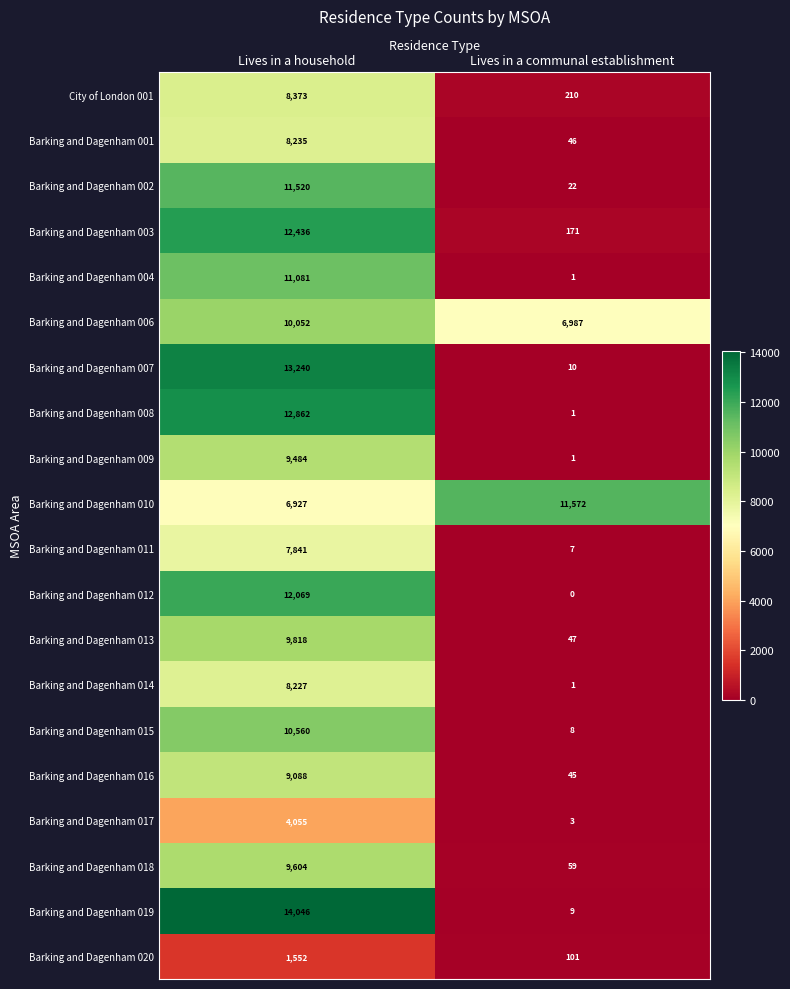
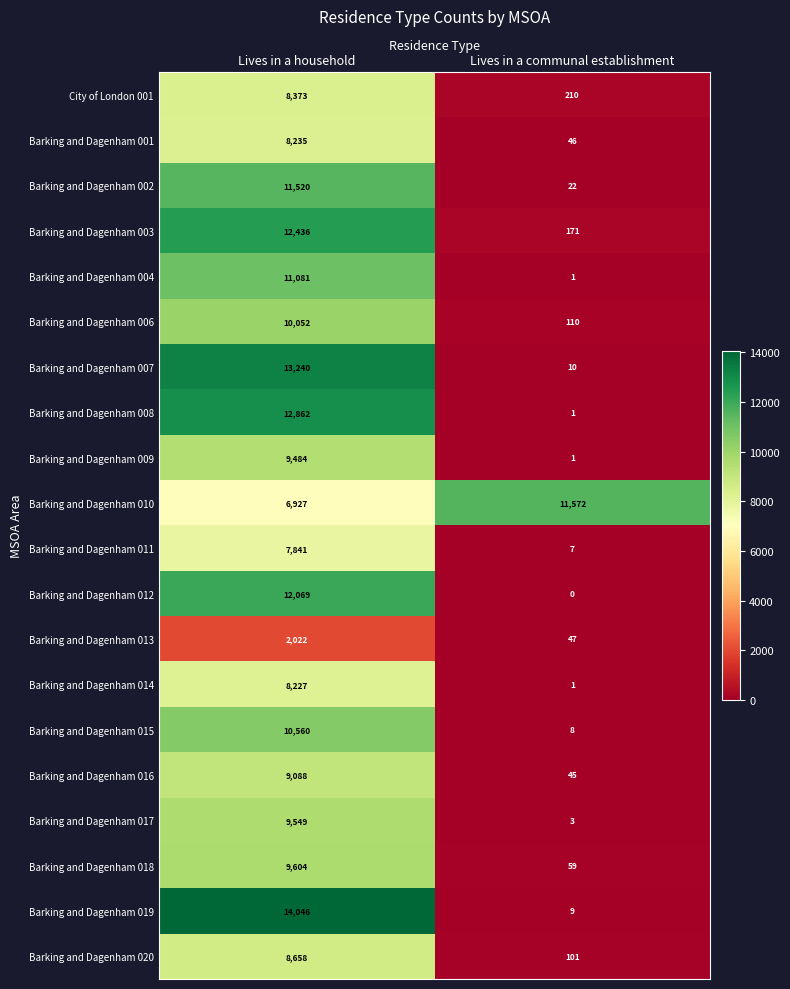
  {
    "City of London 001": {
      "Lives in a household": "8,373",
      "Lives in a communal establishment": "210"
    },
    "Barking and Dagenham 001": {
      "Lives in a household": "8,235",
      "Lives in a communal establishment": "46"
    },
    "Barking and Dagenham 002": {
      "Lives in a household": "11,520",
      "Lives in a communal establishment": "22"
    },
    "Barking and Dagenham 003": {
      "Lives in a household": "12,436",
      "Lives in a communal establishment": "171"
    },
    "Barking and Dagenham 004": {
      "Lives in a household": "11,081",
      "Lives in a communal establishment": "1"
    },
    "Barking and Dagenham 006": {
      "Lives in a household": "10,052",
-     "Lives in a communal establishment": "6,987"
+     "Lives in a communal establishment": "110"
    },
    "Barking and Dagenham 007": {
      "Lives in a household": "13,240",
      "Lives in a communal establishment": "10"
    },
    "Barking and Dagenham 008": {
      "Lives in a household": "12,862",
      "Lives in a communal establishment": "1"
    },
    "Barking and Dagenham 009": {
      "Lives in a household": "9,484",
      "Lives in a communal establishment": "1"
    },
    "Barking and Dagenham 010": {
      "Lives in a household": "6,927",
      "Lives in a communal establishment": "11,572"
    },
    "Barking and Dagenham 011": {
      "Lives in a household": "7,841",
      "Lives in a communal establishment": "7"
    },
    "Barking and Dagenham 012": {
      "Lives in a household": "12,069",
      "Lives in a communal establishment": "0"
    },
    "Barking and Dagenham 013": {
-     "Lives in a household": "9,818",
+     "Lives in a household": "2,022",
      "Lives in a communal establishment": "47"
    },
    "Barking and Dagenham 014": {
      "Lives in a household": "8,227",
      "Lives in a communal establishment": "1"
    },
    "Barking and Dagenham 015": {
      "Lives in a household": "10,560",
      "Lives in a communal establishment": "8"
    },
    "Barking and Dagenham 016": {
      "Lives in a household": "9,088",
      "Lives in a communal establishment": "45"
    },
    "Barking and Dagenham 017": {
-     "Lives in a household": "4,055",
+     "Lives in a household": "9,549",
      "Lives in a communal establishment": "3"
    },
    "Barking and Dagenham 018": {
      "Lives in a household": "9,604",
      "Lives in a communal establishment": "59"
    },
    "Barking and Dagenham 019": {
      "Lives in a household": "14,046",
      "Lives in a communal establishment": "9"
    },
    "Barking and Dagenham 020": {
-     "Lives in a household": "1,552",
+     "Lives in a household": "8,658",
      "Lives in a communal establishment": "101"
    }
  }
